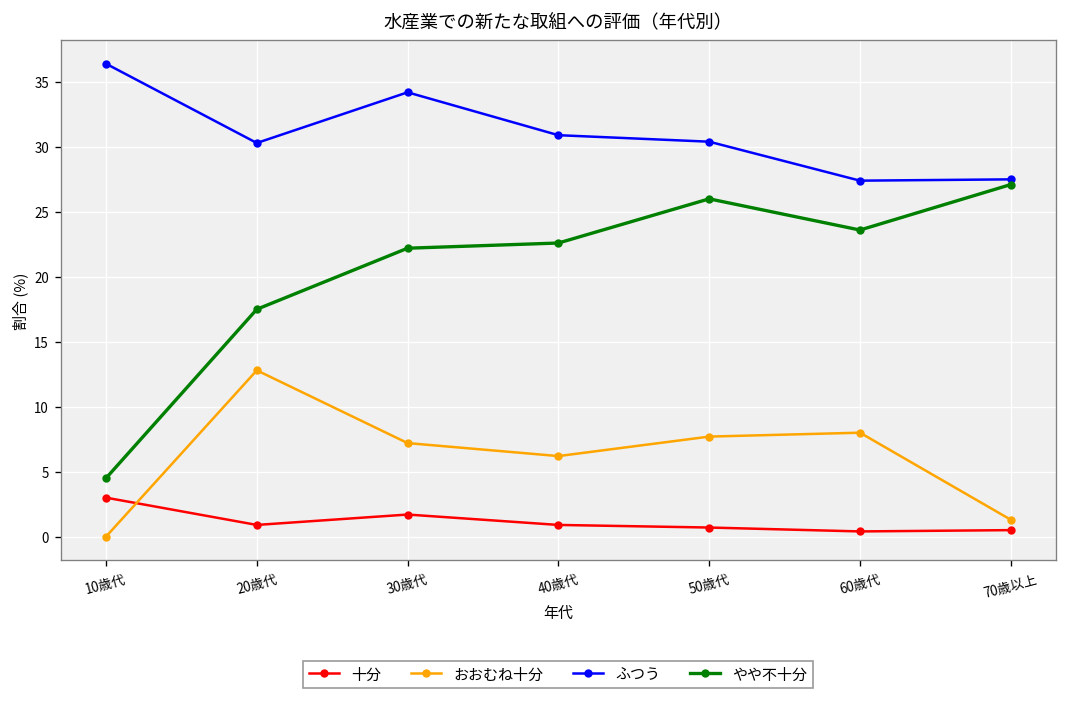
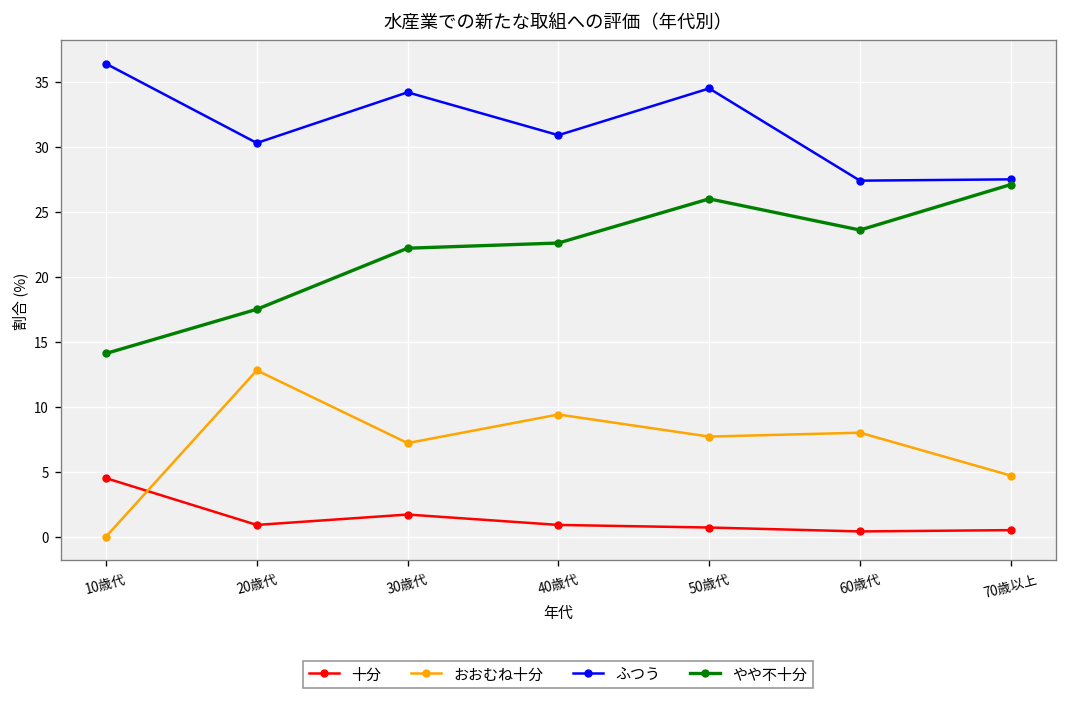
  {
    "十分": {
-     "10歳代": 3.0,
+     "10歳代": 4.5,
      "20歳代": 0.9,
      "30歳代": 1.7,
      "40歳代": 0.9,
      "50歳代": 0.7,
      "60歳代": 0.4,
      "70歳以上": 0.5
    },
    "おおむね十分": {
      "10歳代": 0.0,
      "20歳代": 12.8,
      "30歳代": 7.2,
-     "40歳代": 6.2,
+     "40歳代": 9.4,
      "50歳代": 7.7,
      "60歳代": 8.0,
-     "70歳以上": 1.3
+     "70歳以上": 4.7
    },
    "ふつう": {
      "10歳代": 36.4,
      "20歳代": 30.3,
      "30歳代": 34.2,
      "40歳代": 30.9,
-     "50歳代": 30.4,
+     "50歳代": 34.5,
      "60歳代": 27.4,
      "70歳以上": 27.5
    },
    "やや不十分": {
-     "10歳代": 4.5,
+     "10歳代": 14.1,
      "20歳代": 17.5,
      "30歳代": 22.2,
      "40歳代": 22.6,
      "50歳代": 26.0,
      "60歳代": 23.6,
      "70歳以上": 27.1
    }
  }
